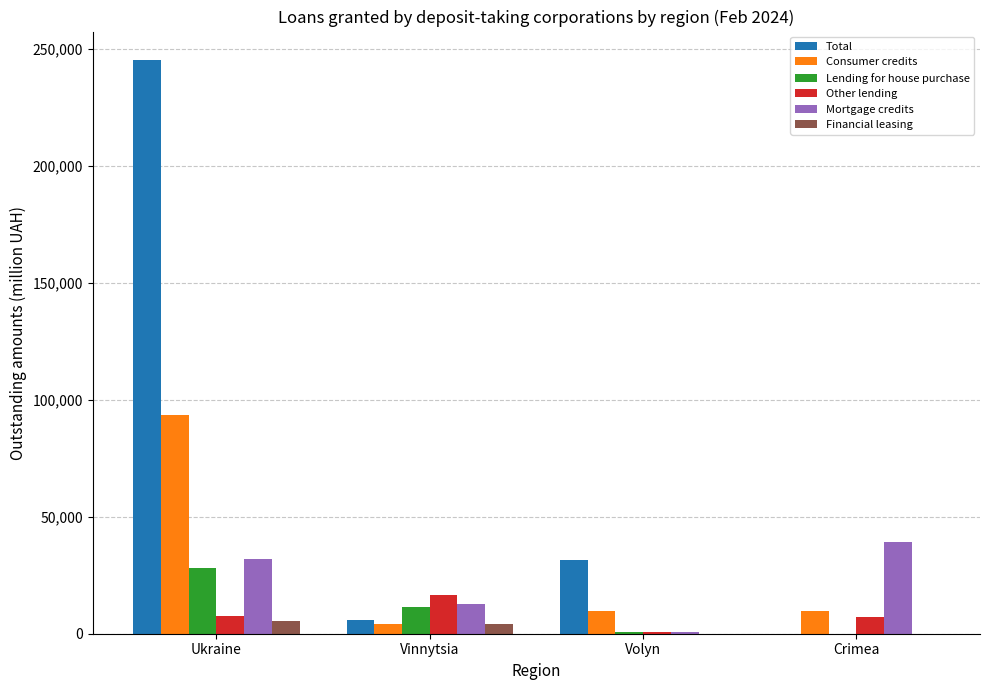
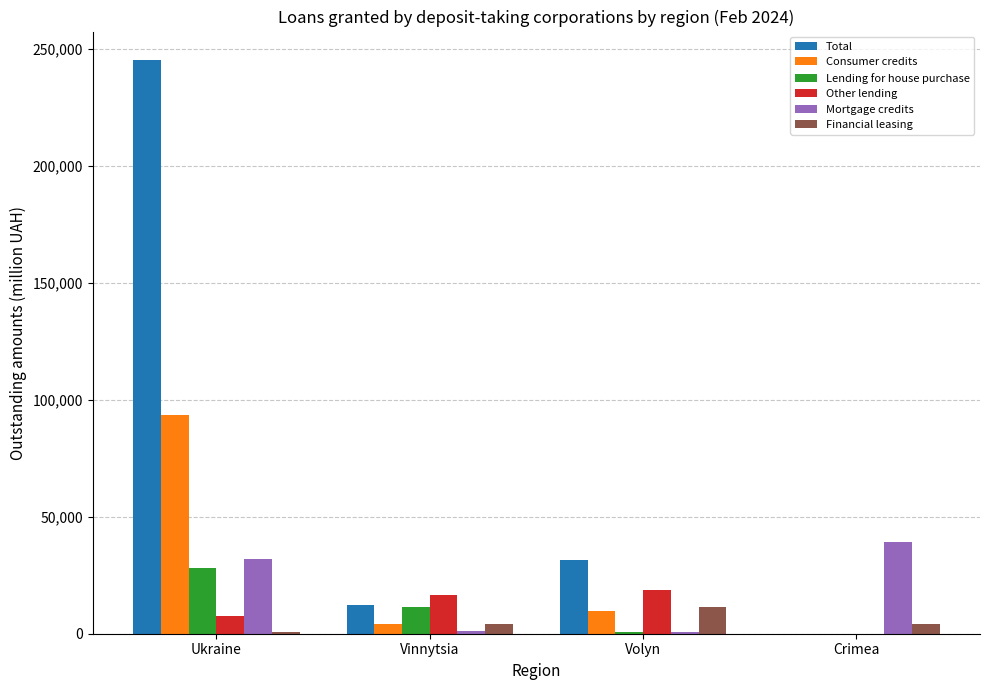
  {
    "Total": {
      "Ukraine": "245,000",
-     "Vinnytsia": "6,000",
+     "Vinnytsia": "12,000",
      "Volyn": "31,000"
    },
    "Consumer credits": {
      "Ukraine": "94,000",
      "Vinnytsia": "4,000",
      "Volyn": "10,000",
-     "Crimea": "10,000"
+     "Crimea": "0"
    },
    "Lending for house purchase": {
      "Ukraine": "28,000",
      "Vinnytsia": "12,000",
      "Crimea": "0"
    },
    "Other lending": {
      "Ukraine": "8,000",
      "Vinnytsia": "17,000",
-     "Volyn": "1,000",
-     "Crimea": "7,000"
+     "Volyn": "19,000",
+     "Crimea": "0"
    },
    "Mortgage credits": {
      "Ukraine": "32,000",
-     "Vinnytsia": "13,000",
+     "Vinnytsia": "1,000",
      "Crimea": "39,000"
    },
    "Financial leasing": {
-     "Ukraine": "5,000",
+     "Ukraine": "1,000",
      "Vinnytsia": "4,000",
-     "Volyn": "0",
-     "Crimea": "0"
+     "Volyn": "12,000",
+     "Crimea": "4,000"
    }
  }
